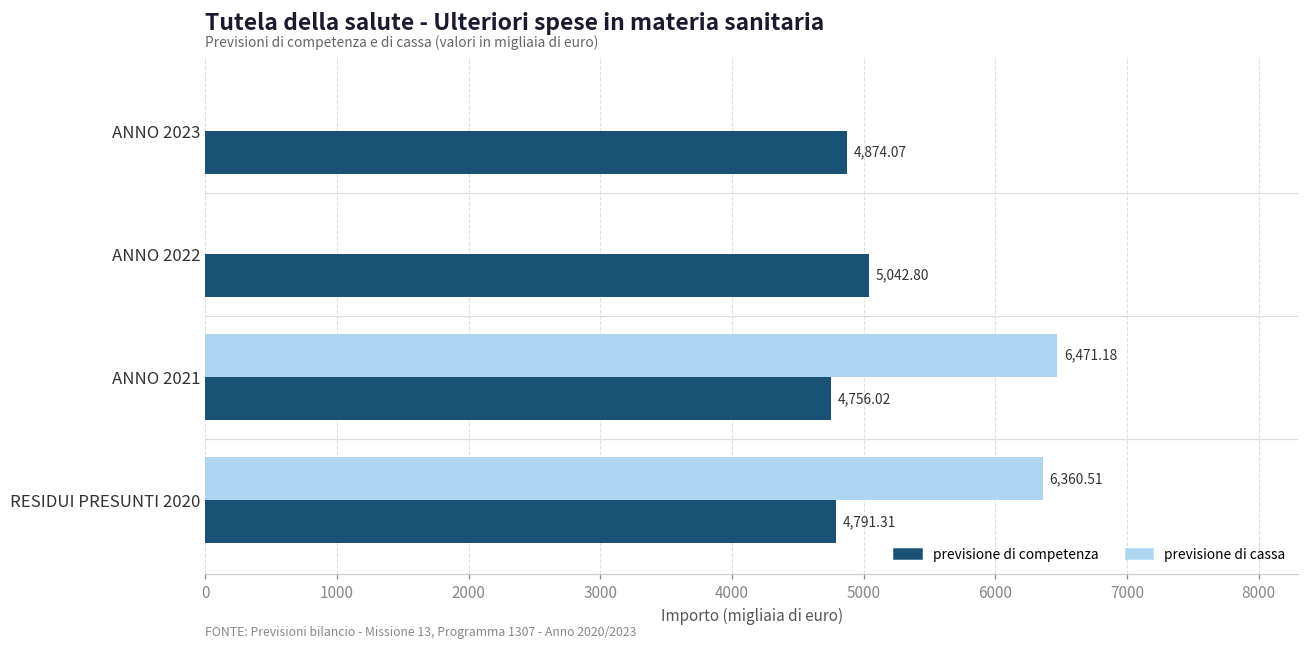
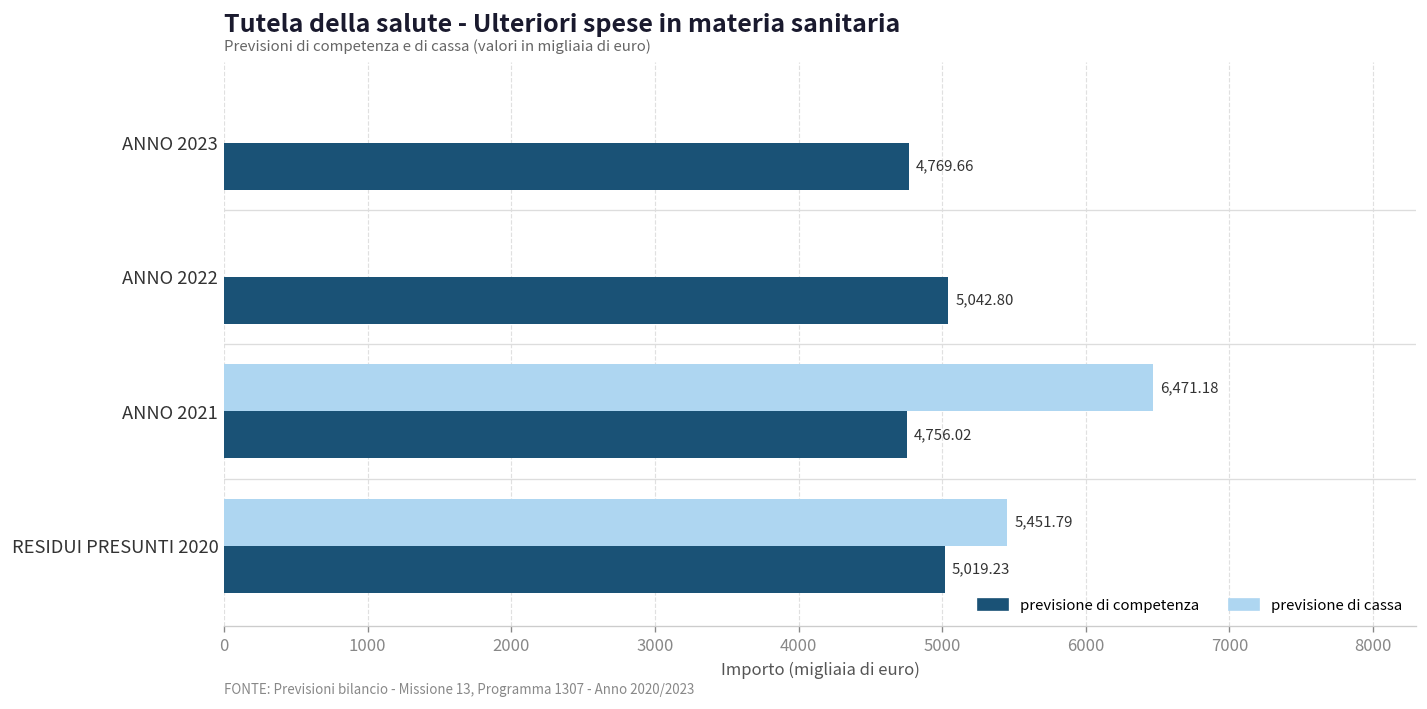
  {
    "previsione di competenza": {
-     "ANNO 2023": "4,874.07",
+     "ANNO 2023": "4,769.66",
      "ANNO 2022": "5,042.80",
      "ANNO 2021": "4,756.02",
-     "RESIDUI PRESUNTI 2020": "4,791.31"
+     "RESIDUI PRESUNTI 2020": "5,019.23"
    },
    "previsione di cassa": {
      "ANNO 2021": "6,471.18",
-     "RESIDUI PRESUNTI 2020": "6,360.51"
+     "RESIDUI PRESUNTI 2020": "5,451.79"
    }
  }
